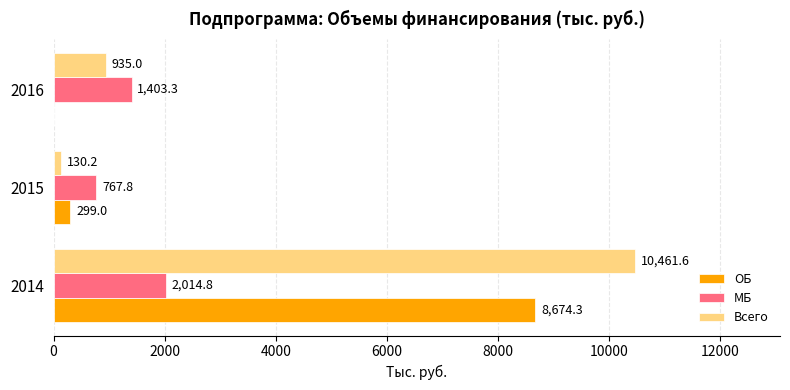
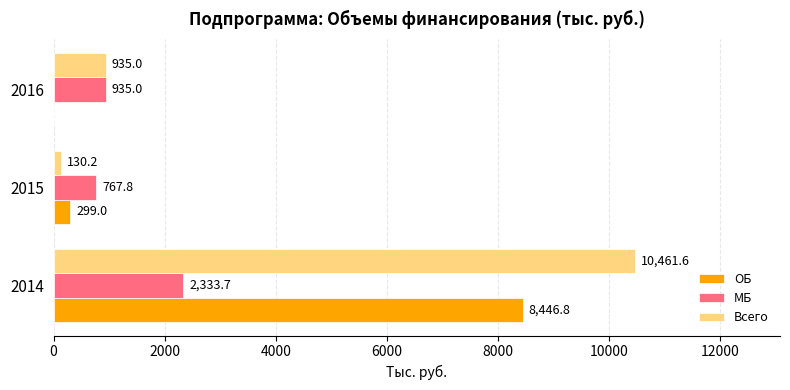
  {
    "ОБ": {
      "2015": "299.0",
-     "2014": "8,674.3"
+     "2014": "8,446.8"
    },
    "МБ": {
-     "2016": "1,403.3",
+     "2016": "935.0",
      "2015": "767.8",
-     "2014": "2,014.8"
+     "2014": "2,333.7"
    },
    "Всего": {
      "2016": "935.0",
      "2015": "130.2",
      "2014": "10,461.6"
    }
  }
